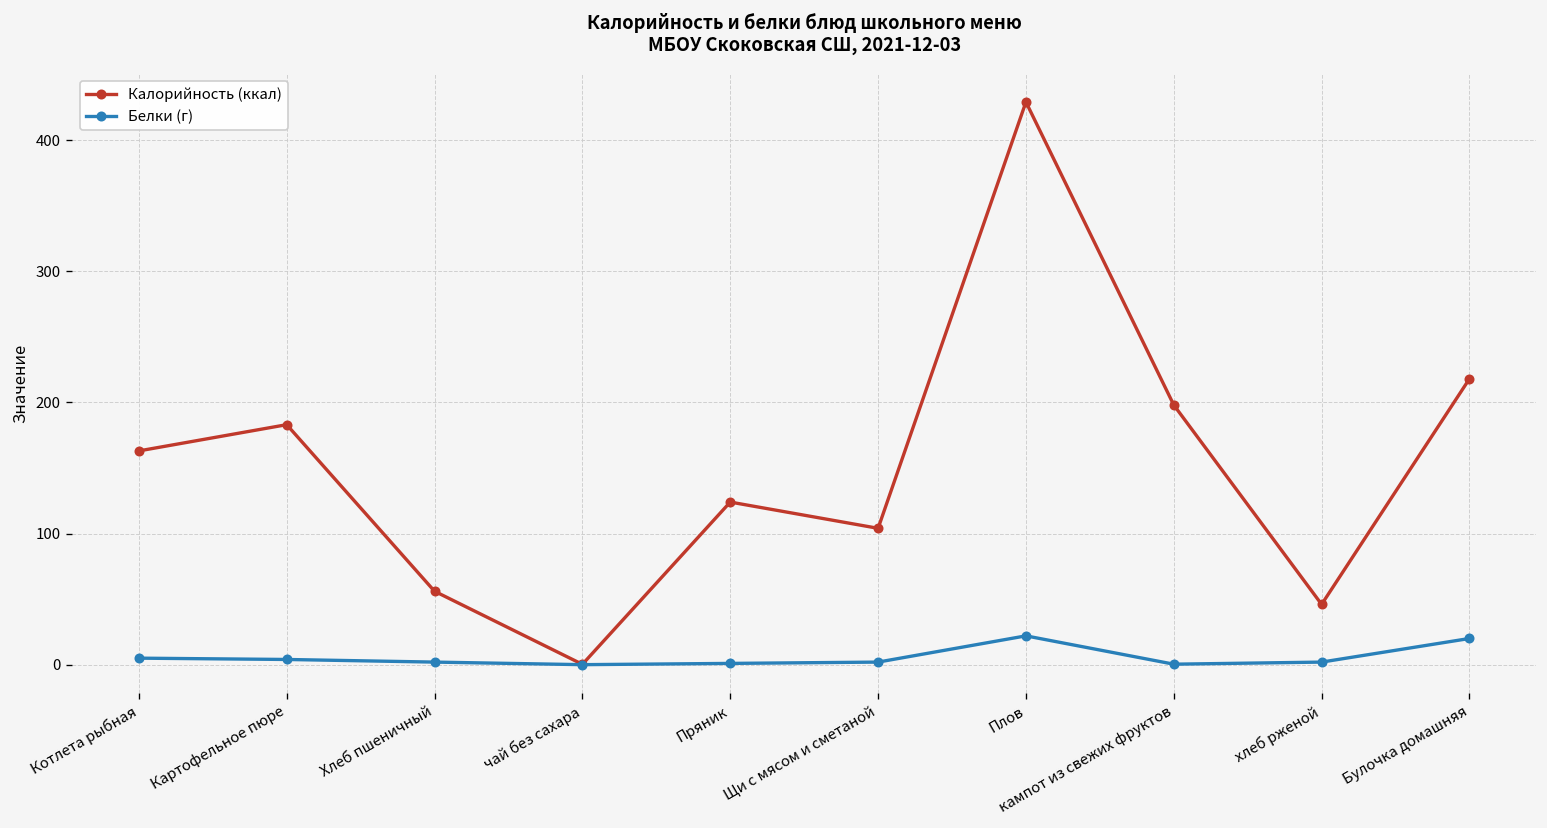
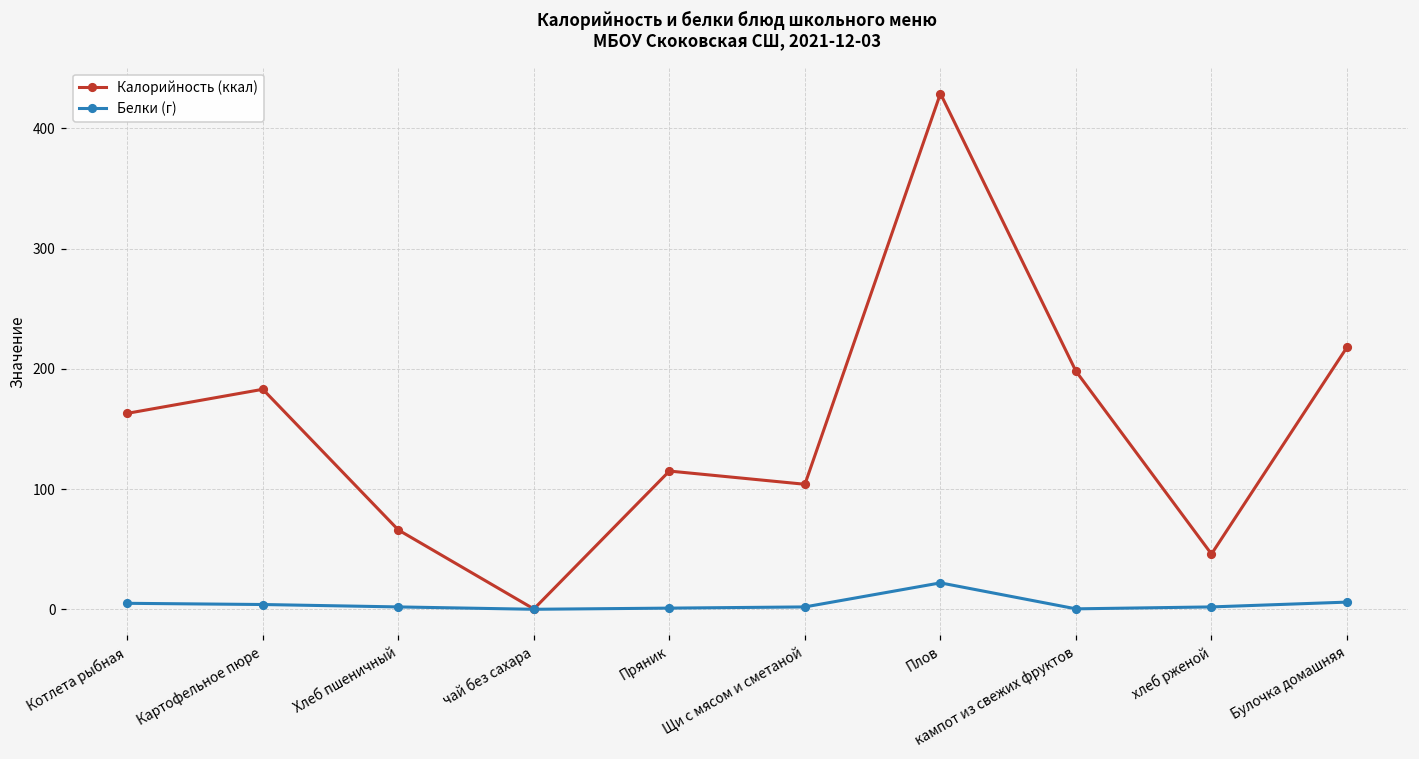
  {
    "Калорийность (ккал)": {
      "Котлета рыбная": 163,
      "Картофельное пюре": 183,
-     "Хлеб пшеничный": 56,
-     "Пряник": 124,
+     "Хлеб пшеничный": 66,
+     "Пряник": 115,
      "Щи с мясом и сметаной": 104,
      "Плов": 429,
      "кампот из свежих фруктов": 198,
      "хлеб рженой": 46,
      "Булочка домашняя": 218
    },
    "Белки (г)": {
      "Котлета рыбная": 5,
      "Картофельное пюре": 4,
      "Хлеб пшеничный": 2,
      "Пряник": 1,
      "Щи с мясом и сметаной": 2,
      "Плов": 22,
      "кампот из свежих фруктов": 0,
      "хлеб рженой": 2,
-     "Булочка домашняя": 20
+     "Булочка домашняя": 6
    }
  }
